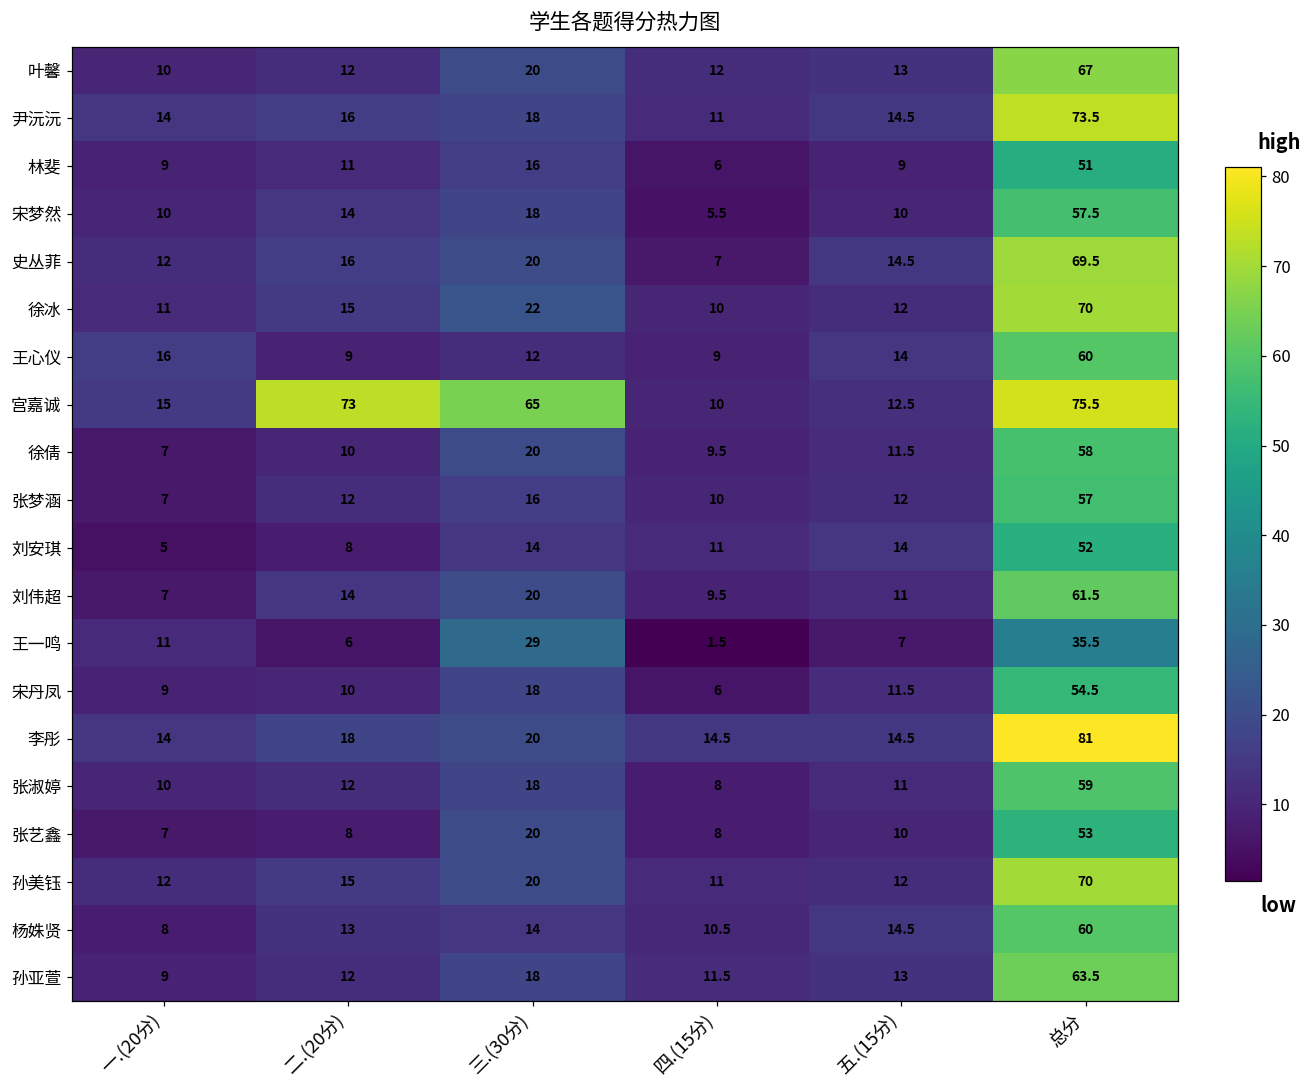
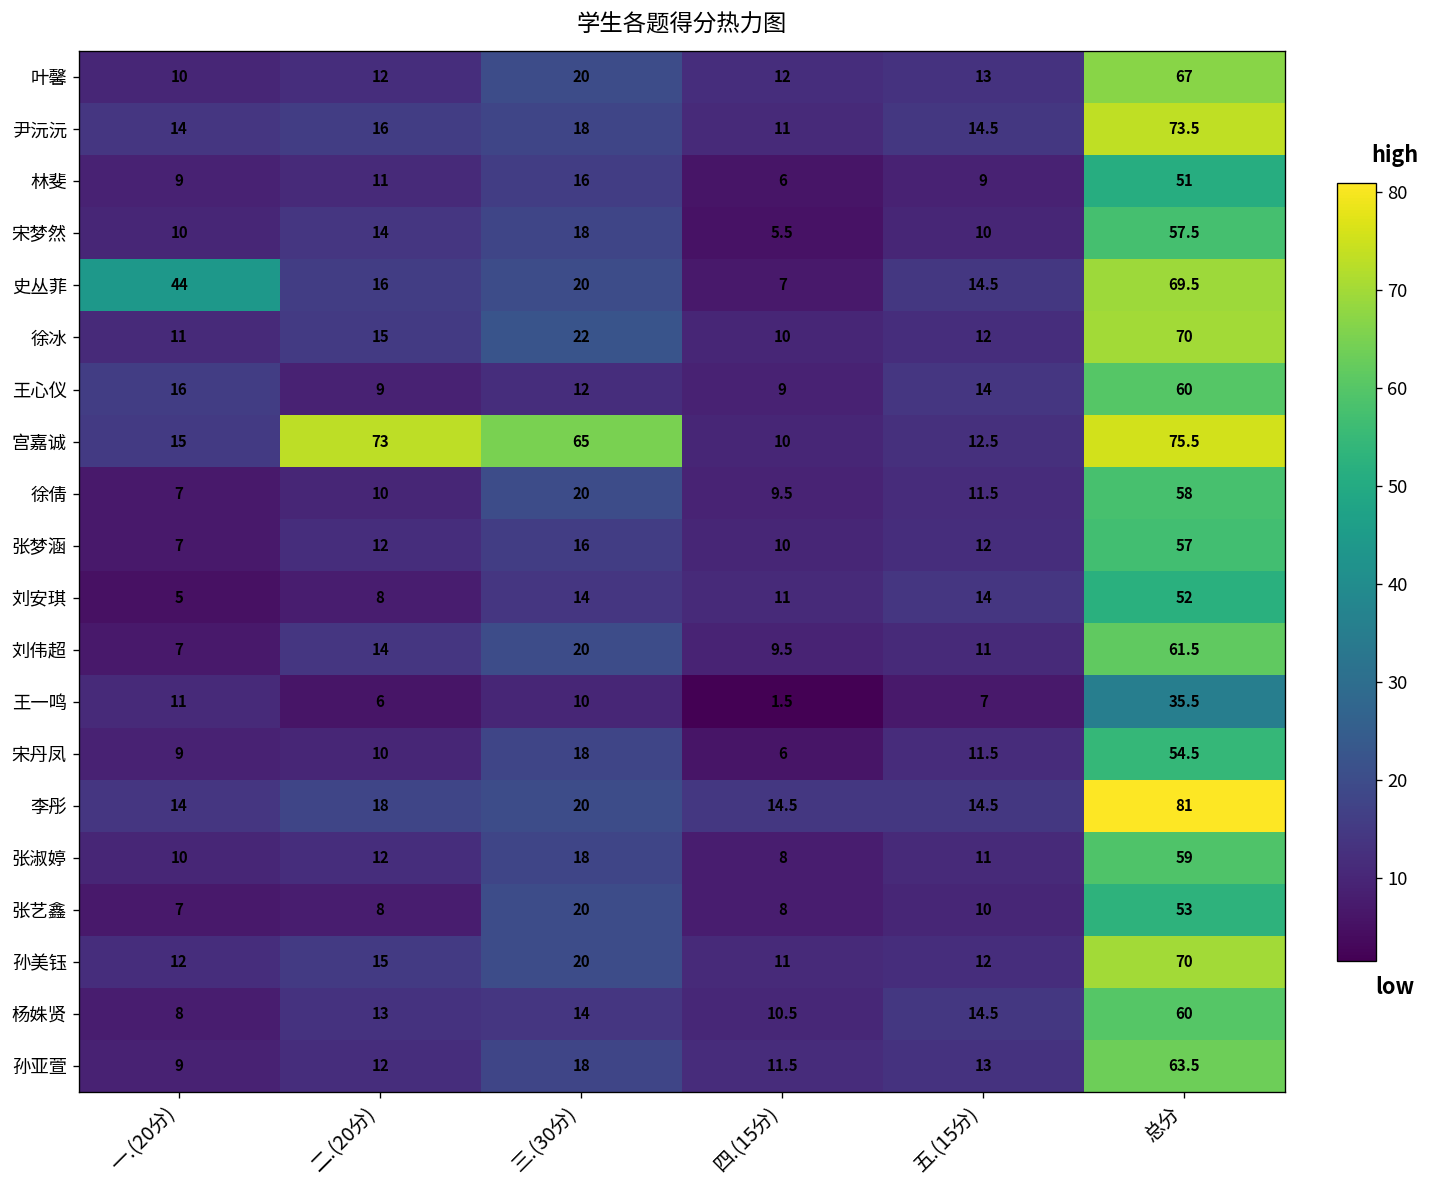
  {
    "叶馨": {
      "一.(20分)": 10,
      "二.(20分)": 12,
      "三.(30分)": 20,
      "四.(15分)": 12,
      "五.(15分)": 13,
      "总分": 67
    },
    "尹沅沅": {
      "一.(20分)": 14,
      "二.(20分)": 16,
      "三.(30分)": 18,
      "四.(15分)": 11,
      "五.(15分)": 14.5,
      "总分": 73.5
    },
    "林斐": {
      "一.(20分)": 9,
      "二.(20分)": 11,
      "三.(30分)": 16,
      "四.(15分)": 6,
      "五.(15分)": 9,
      "总分": 51
    },
    "宋梦然": {
      "一.(20分)": 10,
      "二.(20分)": 14,
      "三.(30分)": 18,
      "四.(15分)": 5.5,
      "五.(15分)": 10,
      "总分": 57.5
    },
    "史丛菲": {
-     "一.(20分)": 12,
+     "一.(20分)": 44,
      "二.(20分)": 16,
      "三.(30分)": 20,
      "四.(15分)": 7,
      "五.(15分)": 14.5,
      "总分": 69.5
    },
    "徐冰": {
      "一.(20分)": 11,
      "二.(20分)": 15,
      "三.(30分)": 22,
      "四.(15分)": 10,
      "五.(15分)": 12,
      "总分": 70
    },
    "王心仪": {
      "一.(20分)": 16,
      "二.(20分)": 9,
      "三.(30分)": 12,
      "四.(15分)": 9,
      "五.(15分)": 14,
      "总分": 60
    },
    "宫嘉诚": {
      "一.(20分)": 15,
      "二.(20分)": 73,
      "三.(30分)": 65,
      "四.(15分)": 10,
      "五.(15分)": 12.5,
      "总分": 75.5
    },
    "徐倩": {
      "一.(20分)": 7,
      "二.(20分)": 10,
      "三.(30分)": 20,
      "四.(15分)": 9.5,
      "五.(15分)": 11.5,
      "总分": 58
    },
    "张梦涵": {
      "一.(20分)": 7,
      "二.(20分)": 12,
      "三.(30分)": 16,
      "四.(15分)": 10,
      "五.(15分)": 12,
      "总分": 57
    },
    "刘安琪": {
      "一.(20分)": 5,
      "二.(20分)": 8,
      "三.(30分)": 14,
      "四.(15分)": 11,
      "五.(15分)": 14,
      "总分": 52
    },
    "刘伟超": {
      "一.(20分)": 7,
      "二.(20分)": 14,
      "三.(30分)": 20,
      "四.(15分)": 9.5,
      "五.(15分)": 11,
      "总分": 61.5
    },
    "王一鸣": {
      "一.(20分)": 11,
      "二.(20分)": 6,
-     "三.(30分)": 29,
+     "三.(30分)": 10,
      "四.(15分)": 1.5,
      "五.(15分)": 7,
      "总分": 35.5
    },
    "宋丹凤": {
      "一.(20分)": 9,
      "二.(20分)": 10,
      "三.(30分)": 18,
      "四.(15分)": 6,
      "五.(15分)": 11.5,
      "总分": 54.5
    },
    "李彤": {
      "一.(20分)": 14,
      "二.(20分)": 18,
      "三.(30分)": 20,
      "四.(15分)": 14.5,
      "五.(15分)": 14.5,
      "总分": 81
    },
    "张淑婷": {
      "一.(20分)": 10,
      "二.(20分)": 12,
      "三.(30分)": 18,
      "四.(15分)": 8,
      "五.(15分)": 11,
      "总分": 59
    },
    "张艺鑫": {
      "一.(20分)": 7,
      "二.(20分)": 8,
      "三.(30分)": 20,
      "四.(15分)": 8,
      "五.(15分)": 10,
      "总分": 53
    },
    "孙美钰": {
      "一.(20分)": 12,
      "二.(20分)": 15,
      "三.(30分)": 20,
      "四.(15分)": 11,
      "五.(15分)": 12,
      "总分": 70
    },
    "杨姝贤": {
      "一.(20分)": 8,
      "二.(20分)": 13,
      "三.(30分)": 14,
      "四.(15分)": 10.5,
      "五.(15分)": 14.5,
      "总分": 60
    },
    "孙亚萱": {
      "一.(20分)": 9,
      "二.(20分)": 12,
      "三.(30分)": 18,
      "四.(15分)": 11.5,
      "五.(15分)": 13,
      "总分": 63.5
    }
  }
